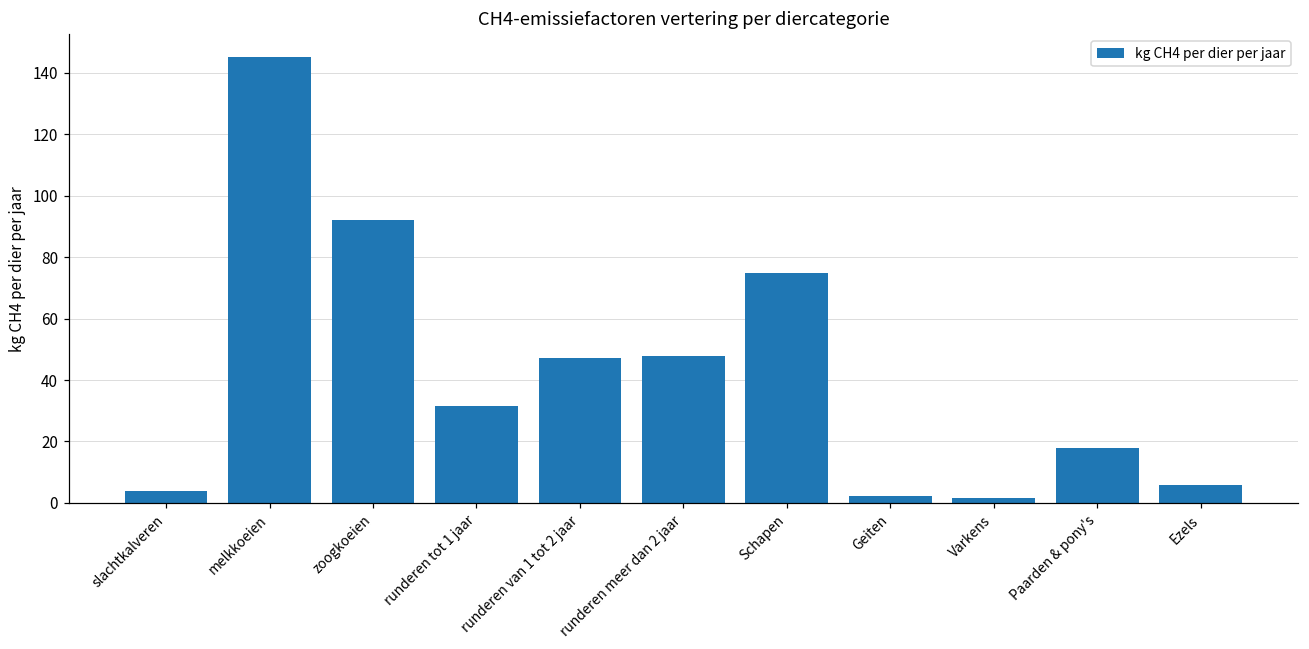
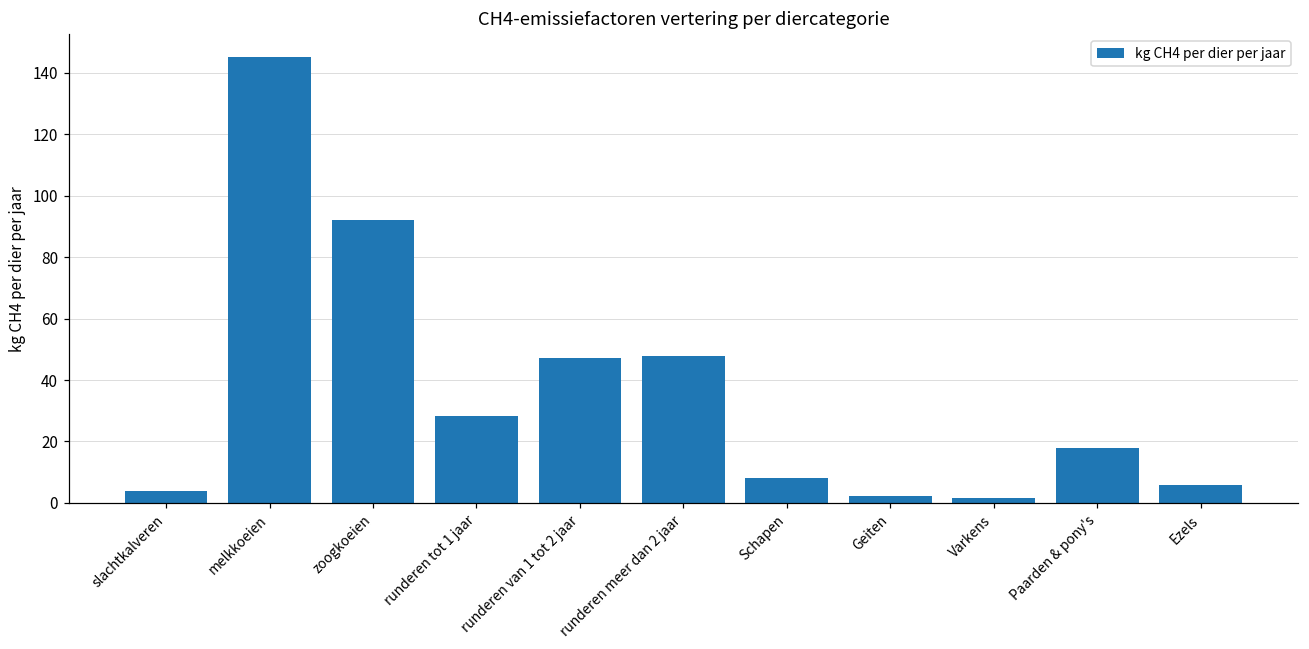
  {
    "slachtkalveren": 4,
    "melkkoeien": 145,
    "zoogkoeien": 92,
-   "runderen tot 1 jaar": 31,
+   "runderen tot 1 jaar": 28,
    "runderen van 1 tot 2 jaar": 47,
    "runderen meer dan 2 jaar": 48,
-   "Schapen": 75,
+   "Schapen": 8,
    "Geiten": 2,
    "Varkens": 2,
    "Paarden & pony's": 18,
    "Ezels": 6
  }
